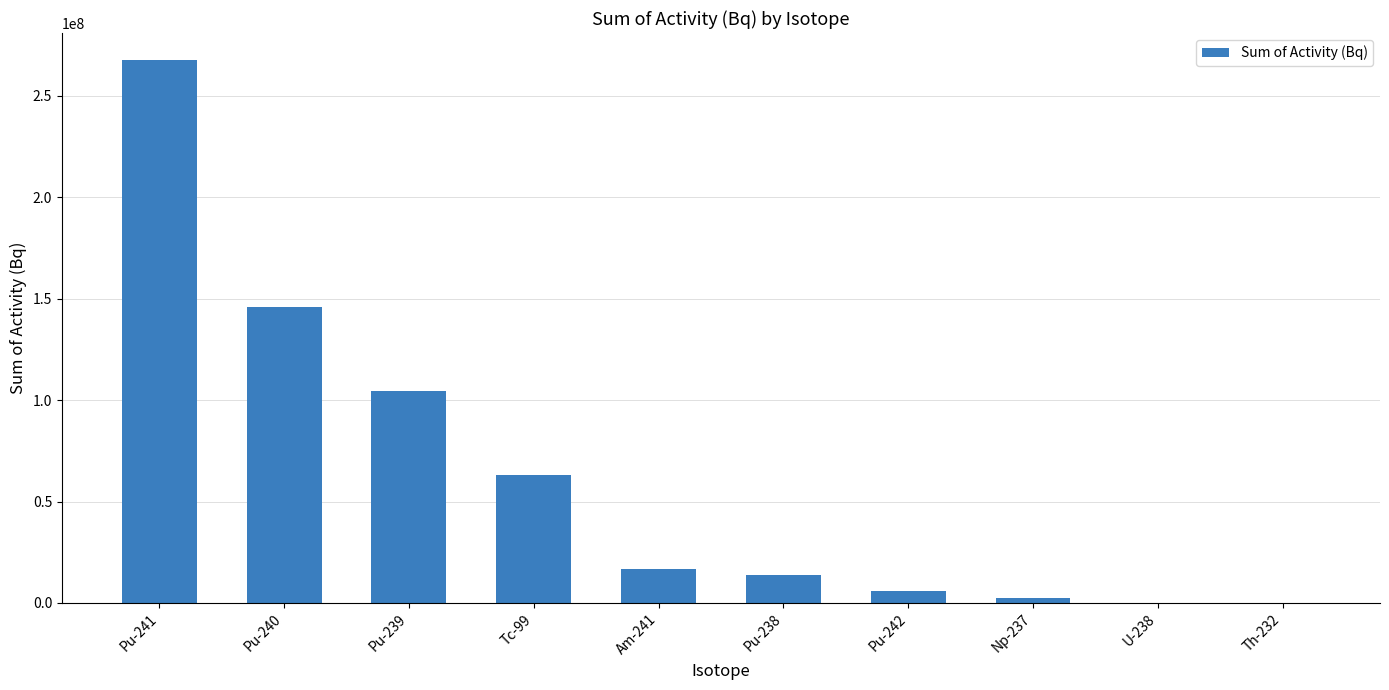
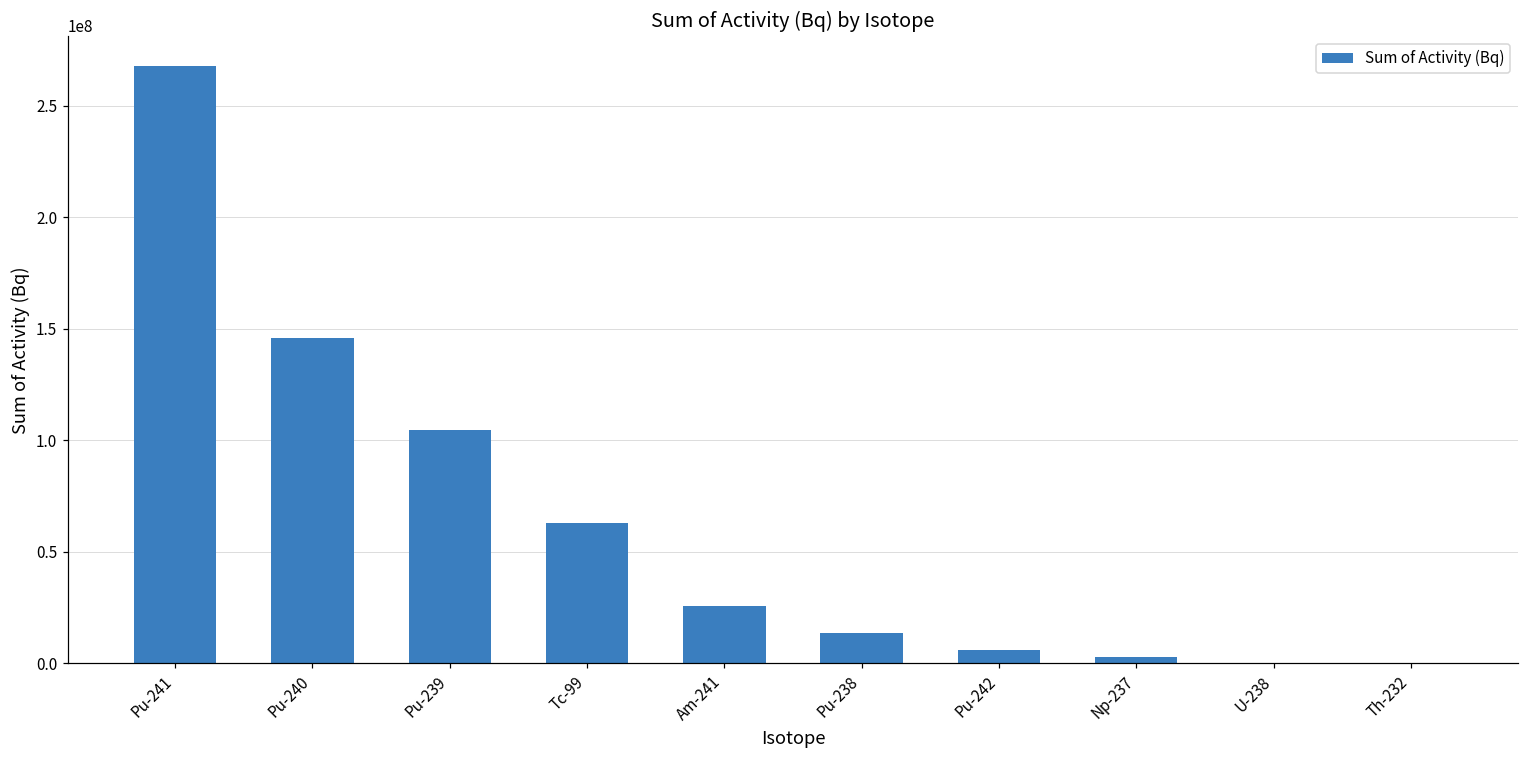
  {
    "Pu-241": 268000000,
    "Pu-240": 146000000,
    "Pu-239": 105000000,
    "Tc-99": 63000000,
-   "Am-241": 17000000,
+   "Am-241": 25000000,
    "Pu-238": 14000000,
    "Pu-242": 6000000,
    "Np-237": 3000000
  }
